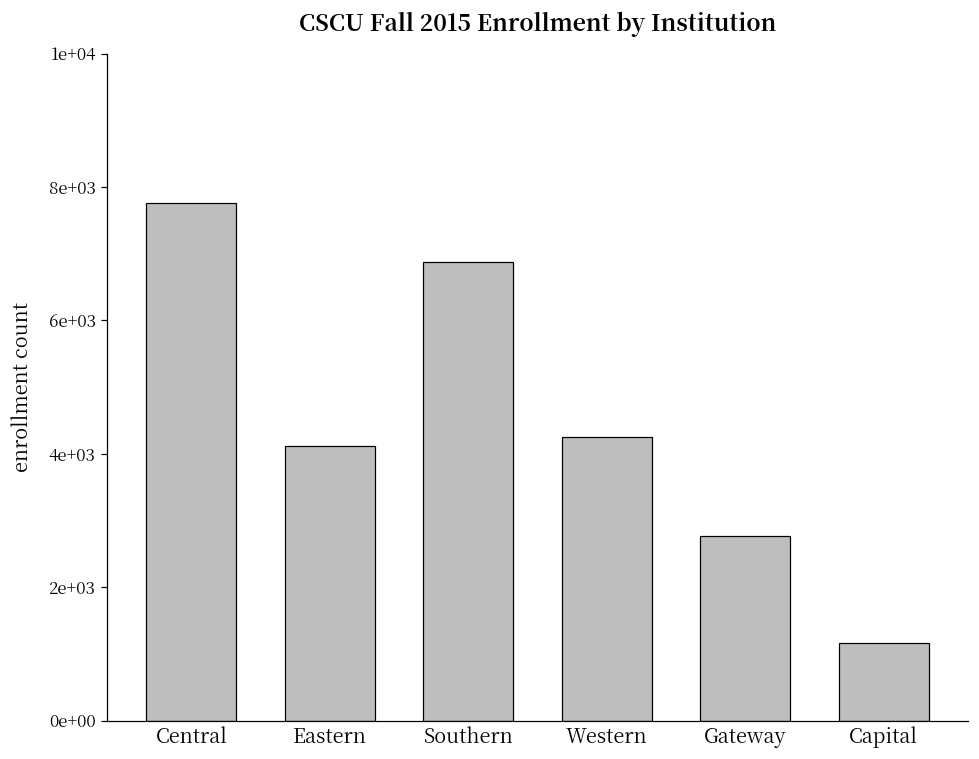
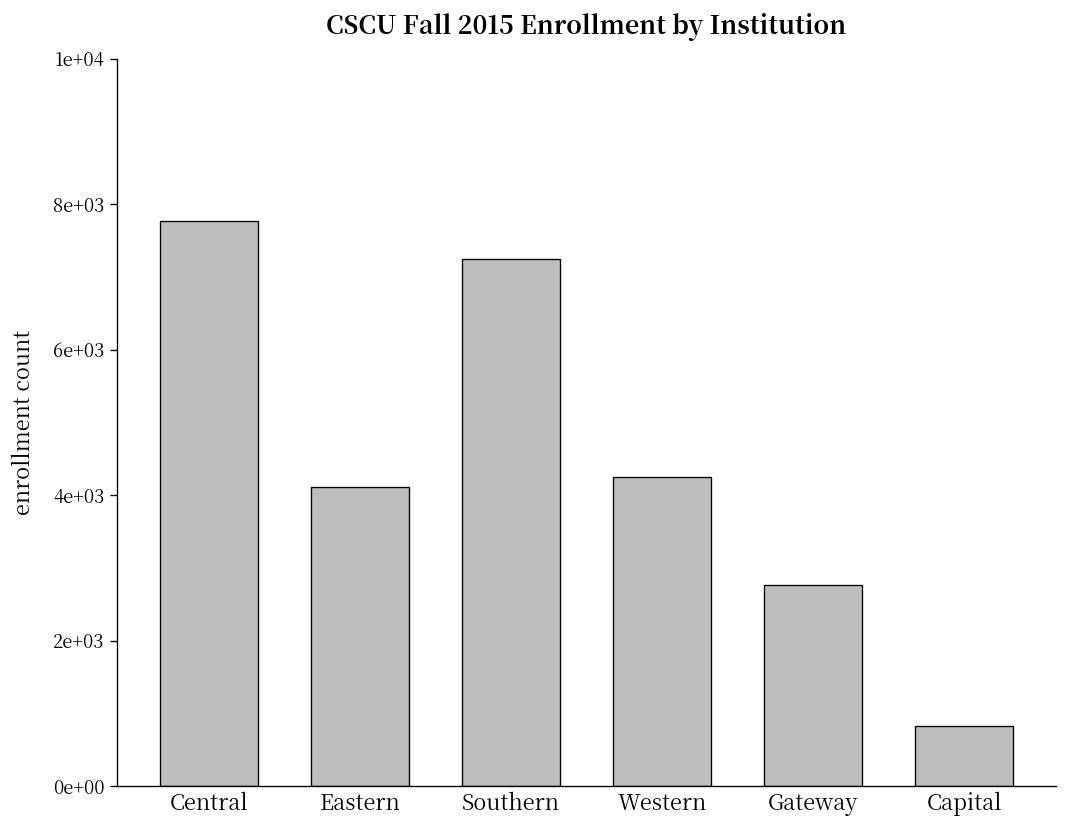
  {
    "Central": 7800,
    "Eastern": 4100,
-   "Southern": 6900,
+   "Southern": 7200,
    "Western": 4300,
    "Gateway": 2800,
-   "Capital": 1200
+   "Capital": 800
  }
